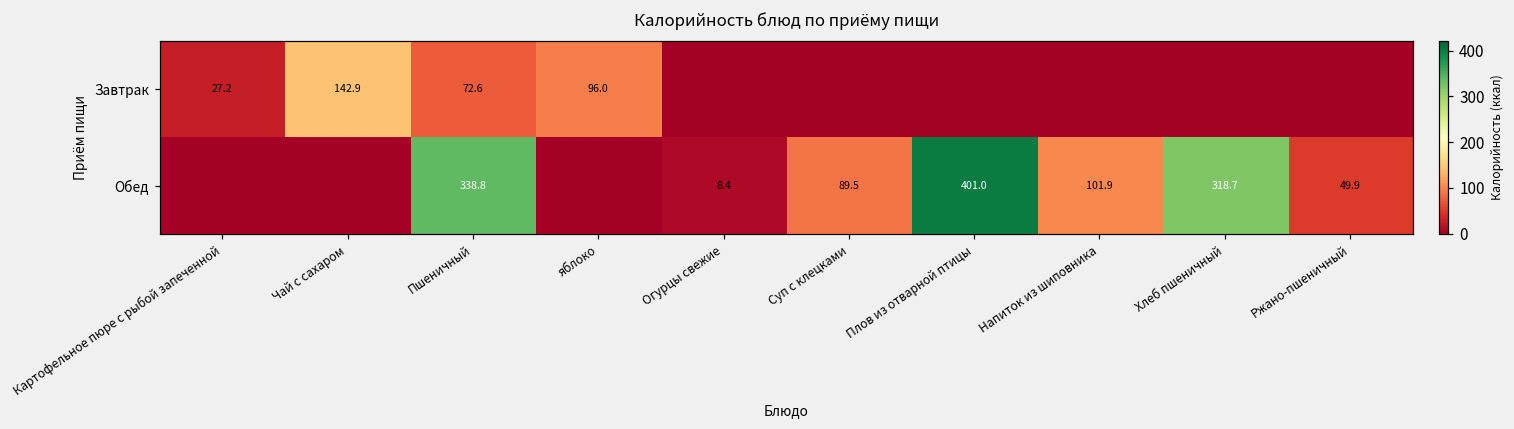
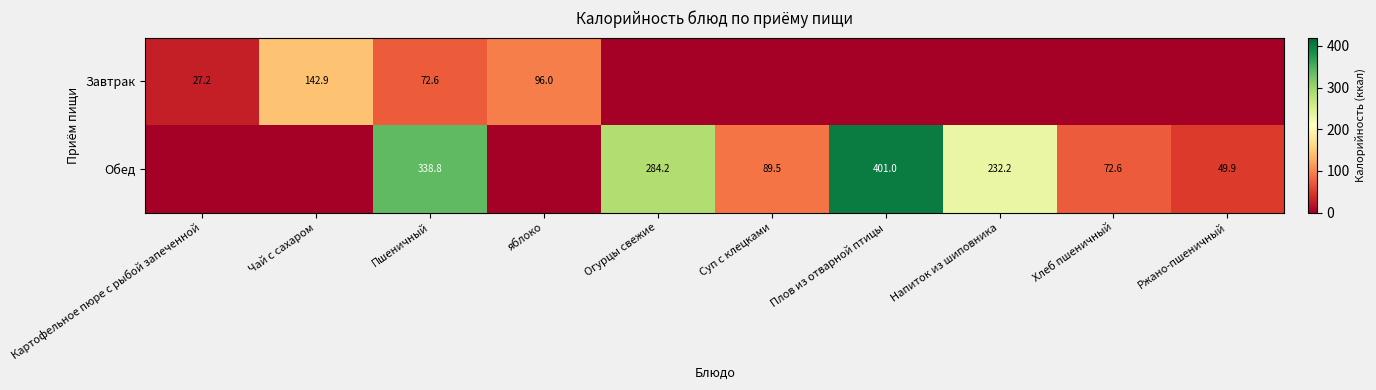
  {
    "Завтрак": {
      "Картофельное пюре с рыбой запеченной": 27.2,
      "Чай с сахаром": 142.9,
      "Пшеничный": 72.6,
      "яблоко": 96.0
    },
    "Обед": {
      "Пшеничный": 338.8,
-     "Огурцы свежие": 8.4,
+     "Огурцы свежие": 284.2,
      "Суп с клецками": 89.5,
      "Плов из отварной птицы": 401.0,
-     "Напиток из шиповника": 101.9,
-     "Хлеб пшеничный": 318.7,
+     "Напиток из шиповника": 232.2,
+     "Хлеб пшеничный": 72.6,
      "Ржано-пшеничный": 49.9
    }
  }
